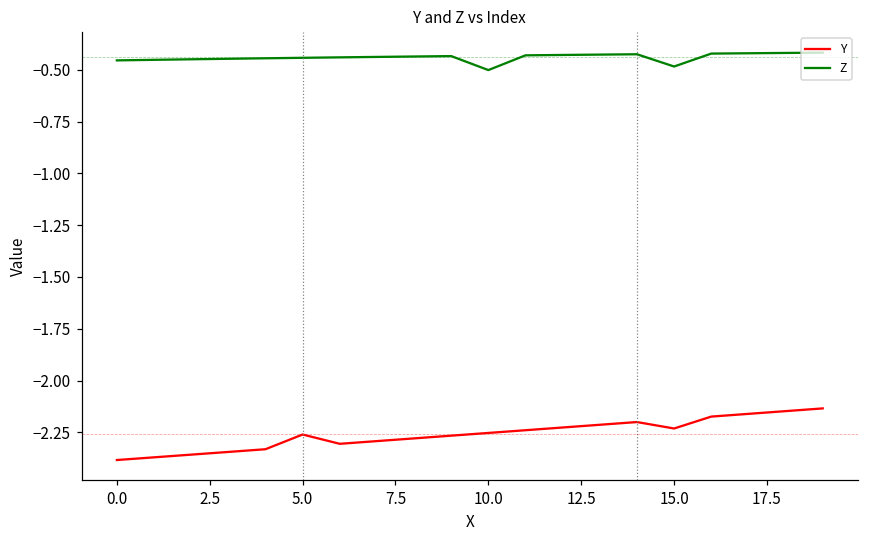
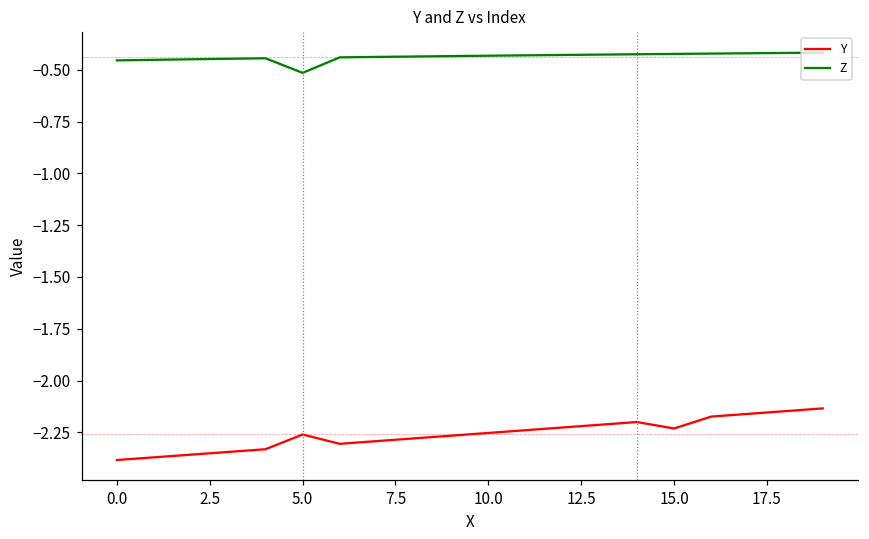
  {
    "Y": {
      "0.0": -2.38,
      "5.0": -2.26,
      "10.0": -2.25,
      "15.0": -2.23
    },
    "Z": {
      "0.0": -0.45,
-     "5.0": -0.44,
-     "10.0": -0.50,
-     "15.0": -0.48
+     "5.0": -0.52,
+     "10.0": -0.43,
+     "15.0": -0.42
    }
  }
